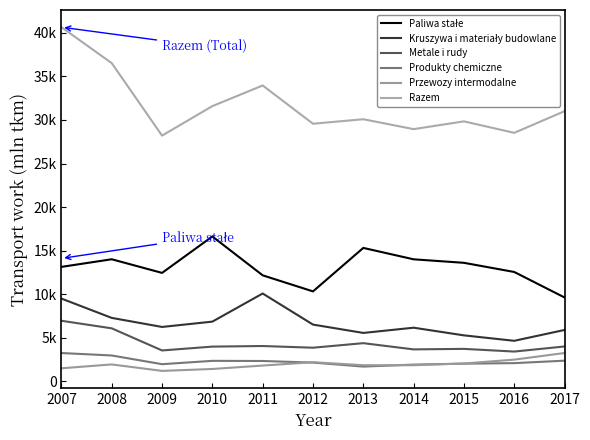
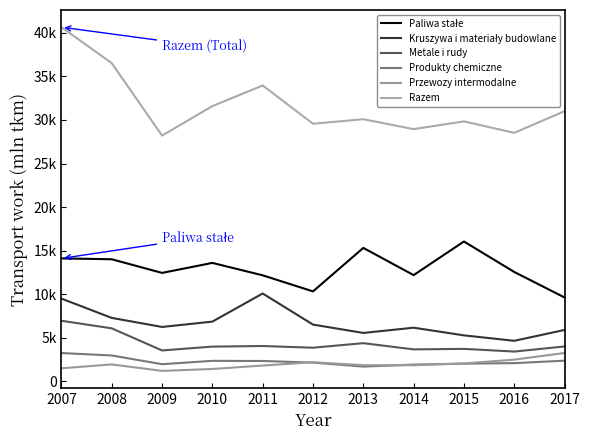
  {
    "Paliwa stałe": {
-     "2007": 13000,
+     "2007": 14000,
      "2008": 14000,
      "2009": 12000,
-     "2010": 17000,
+     "2010": 14000,
      "2011": 12000,
      "2012": 10000,
      "2013": 15000,
-     "2014": 14000,
-     "2015": 14000,
+     "2014": 12000,
+     "2015": 16000,
      "2016": 13000,
      "2017": 10000
    }
  }
